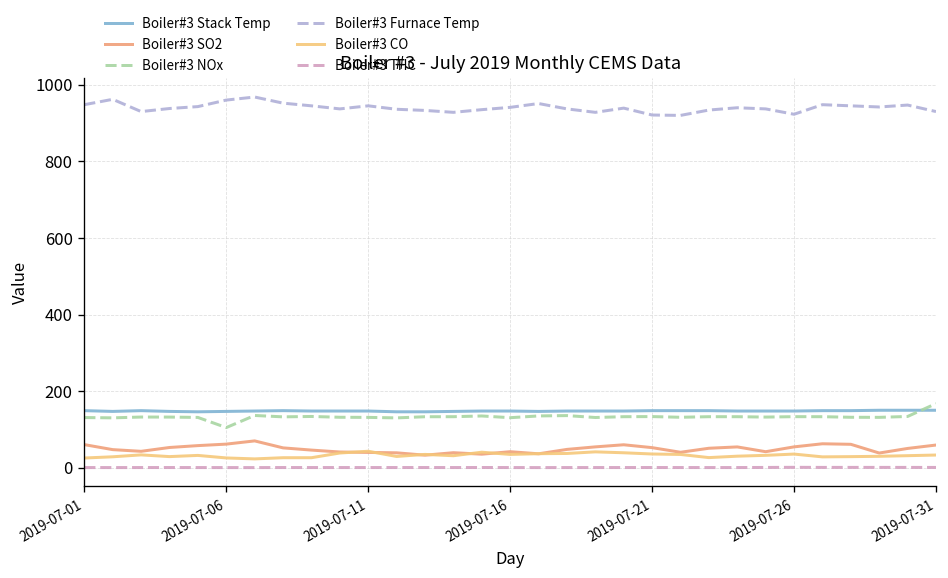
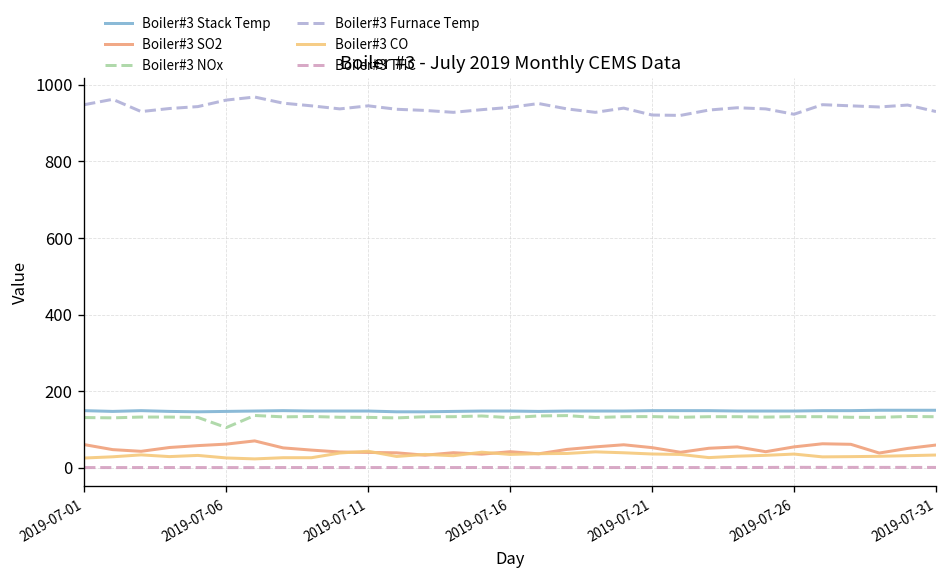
  {
    "Boiler#3 NOx": {
      "2019-07-01": 130,
      "2019-07-06": 100,
      "2019-07-11": 130,
      "2019-07-16": 130,
      "2019-07-21": 130,
      "2019-07-26": 130,
-     "2019-07-31": 170
+     "2019-07-31": 130
    }
  }
